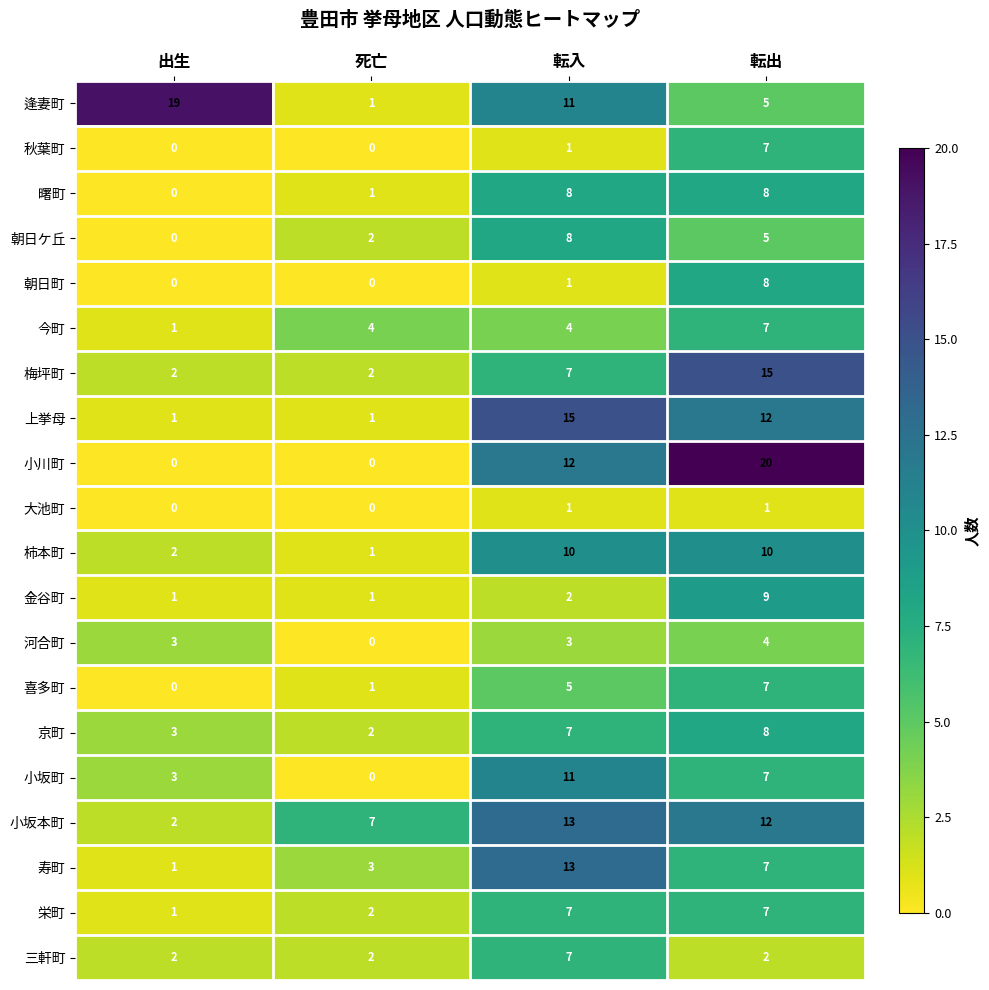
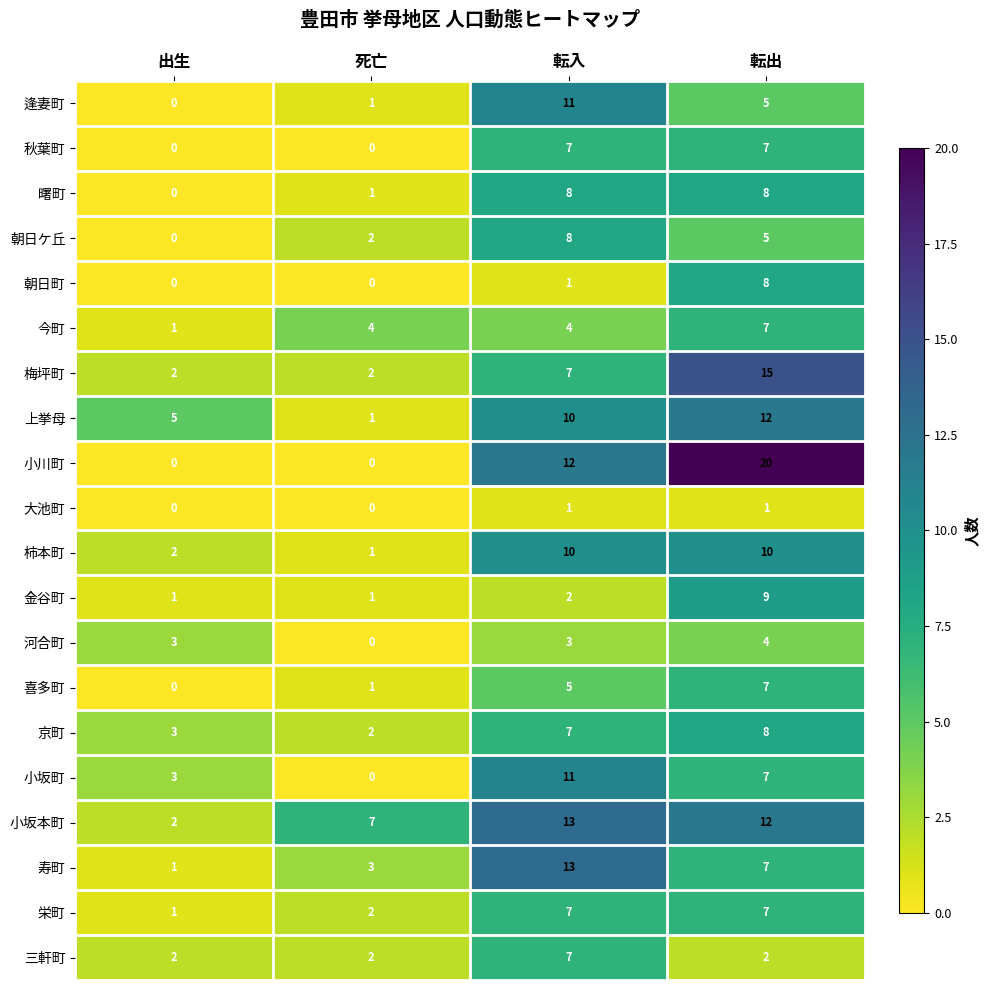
  {
    "逢妻町": {
-     "出生": 19,
+     "出生": 0,
      "死亡": 1,
      "転入": 11,
      "転出": 5
    },
    "秋葉町": {
      "出生": 0,
      "死亡": 0,
-     "転入": 1,
+     "転入": 7,
      "転出": 7
    },
    "曙町": {
      "出生": 0,
      "死亡": 1,
      "転入": 8,
      "転出": 8
    },
    "朝日ケ丘": {
      "出生": 0,
      "死亡": 2,
      "転入": 8,
      "転出": 5
    },
    "朝日町": {
      "出生": 0,
      "死亡": 0,
      "転入": 1,
      "転出": 8
    },
    "今町": {
      "出生": 1,
      "死亡": 4,
      "転入": 4,
      "転出": 7
    },
    "梅坪町": {
      "出生": 2,
      "死亡": 2,
      "転入": 7,
      "転出": 15
    },
    "上挙母": {
-     "出生": 1,
+     "出生": 5,
      "死亡": 1,
-     "転入": 15,
+     "転入": 10,
      "転出": 12
    },
    "小川町": {
      "出生": 0,
      "死亡": 0,
      "転入": 12,
      "転出": 20
    },
    "大池町": {
      "出生": 0,
      "死亡": 0,
      "転入": 1,
      "転出": 1
    },
    "柿本町": {
      "出生": 2,
      "死亡": 1,
      "転入": 10,
      "転出": 10
    },
    "金谷町": {
      "出生": 1,
      "死亡": 1,
      "転入": 2,
      "転出": 9
    },
    "河合町": {
      "出生": 3,
      "死亡": 0,
      "転入": 3,
      "転出": 4
    },
    "喜多町": {
      "出生": 0,
      "死亡": 1,
      "転入": 5,
      "転出": 7
    },
    "京町": {
      "出生": 3,
      "死亡": 2,
      "転入": 7,
      "転出": 8
    },
    "小坂町": {
      "出生": 3,
      "死亡": 0,
      "転入": 11,
      "転出": 7
    },
    "小坂本町": {
      "出生": 2,
      "死亡": 7,
      "転入": 13,
      "転出": 12
    },
    "寿町": {
      "出生": 1,
      "死亡": 3,
      "転入": 13,
      "転出": 7
    },
    "栄町": {
      "出生": 1,
      "死亡": 2,
      "転入": 7,
      "転出": 7
    },
    "三軒町": {
      "出生": 2,
      "死亡": 2,
      "転入": 7,
      "転出": 2
    }
  }
